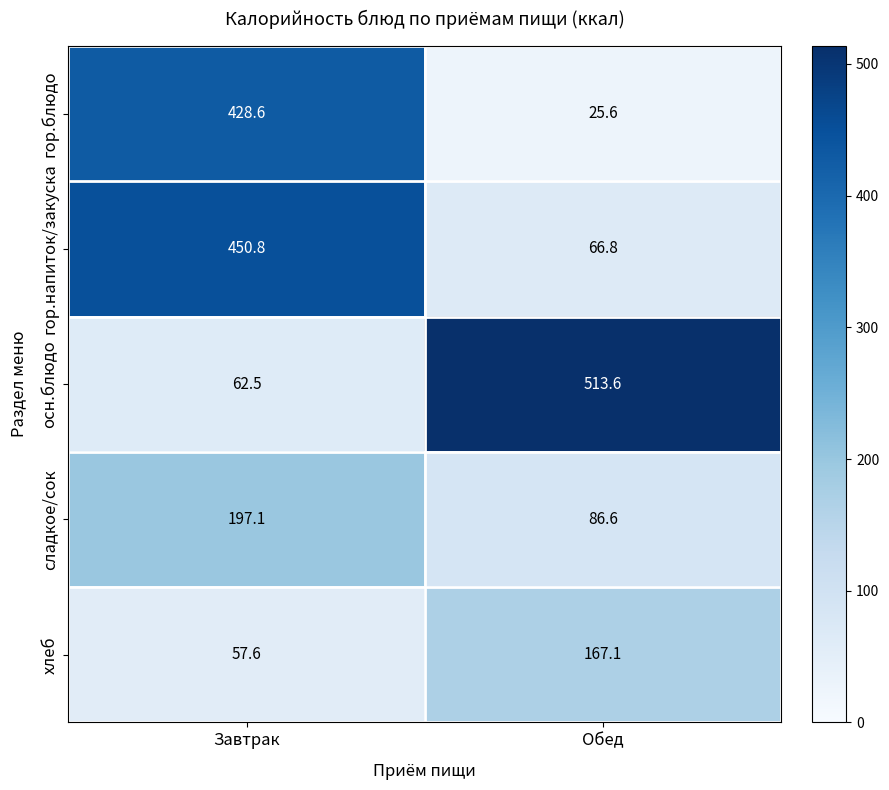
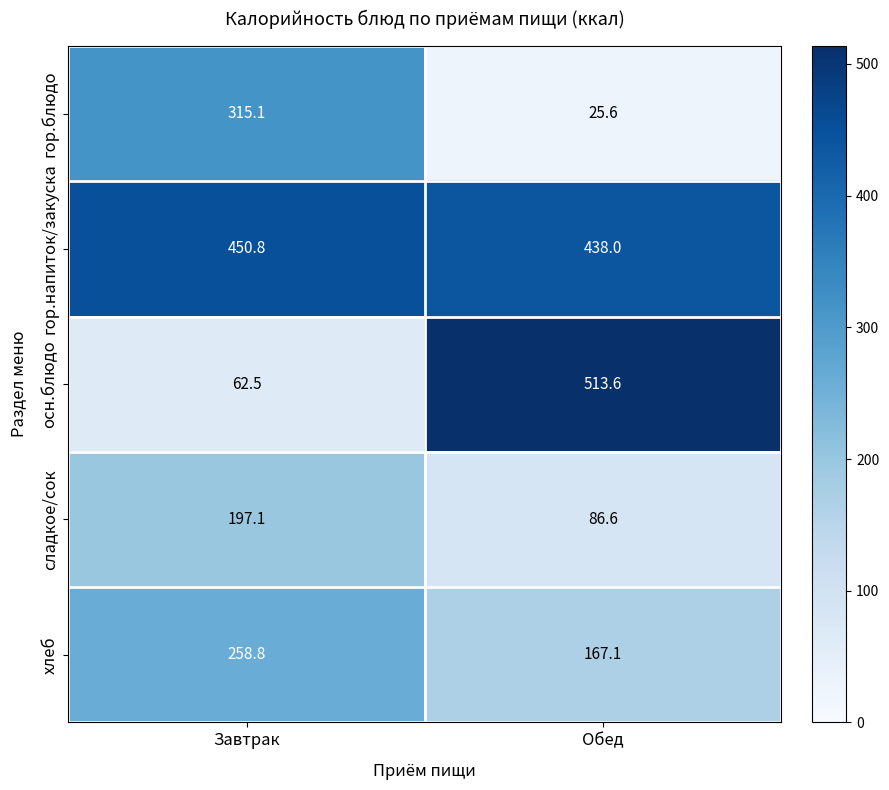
  {
    "гор.блюдо": {
-     "Завтрак": 428.6,
+     "Завтрак": 315.1,
      "Обед": 25.6
    },
    "гор.напиток/закуска": {
      "Завтрак": 450.8,
-     "Обед": 66.8
+     "Обед": 438.0
    },
    "осн.блюдо": {
      "Завтрак": 62.5,
      "Обед": 513.6
    },
    "сладкое/сок": {
      "Завтрак": 197.1,
      "Обед": 86.6
    },
    "хлеб": {
-     "Завтрак": 57.6,
+     "Завтрак": 258.8,
      "Обед": 167.1
    }
  }
